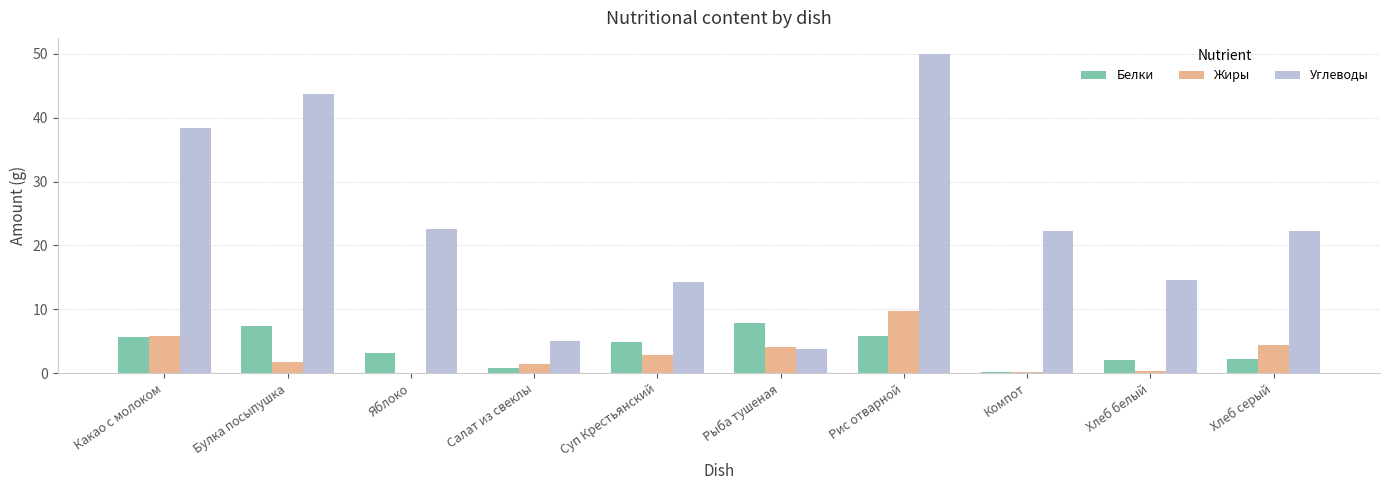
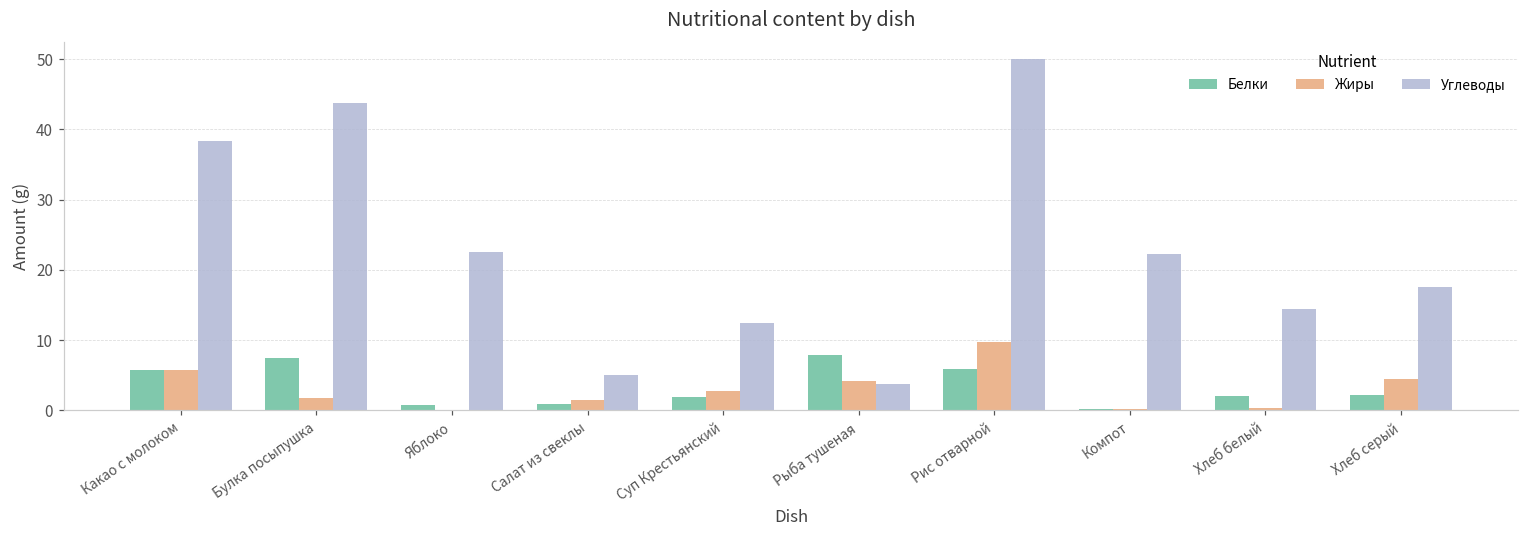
  {
    "Белки": {
      "Какао с молоком": 6,
      "Булка посыпушка": 7,
-     "Яблоко": 3,
+     "Яблоко": 1,
      "Салат из свеклы": 1,
-     "Суп Крестьянский": 5,
+     "Суп Крестьянский": 2,
      "Рыба тушеная": 8,
      "Рис отварной": 6,
      "Хлеб белый": 2,
      "Хлеб серый": 2
    },
    "Жиры": {
      "Какао с молоком": 6,
      "Булка посыпушка": 2,
      "Яблоко": 0,
      "Салат из свеклы": 1,
      "Суп Крестьянский": 3,
      "Рыба тушеная": 4,
      "Рис отварной": 10,
      "Хлеб серый": 4
    },
    "Углеводы": {
      "Какао с молоком": 38,
      "Булка посыпушка": 44,
      "Яблоко": 23,
      "Салат из свеклы": 5,
-     "Суп Крестьянский": 14,
+     "Суп Крестьянский": 12,
      "Рыба тушеная": 4,
      "Рис отварной": 50,
      "Компот": 22,
      "Хлеб белый": 15,
-     "Хлеб серый": 22
+     "Хлеб серый": 18
    }
  }
